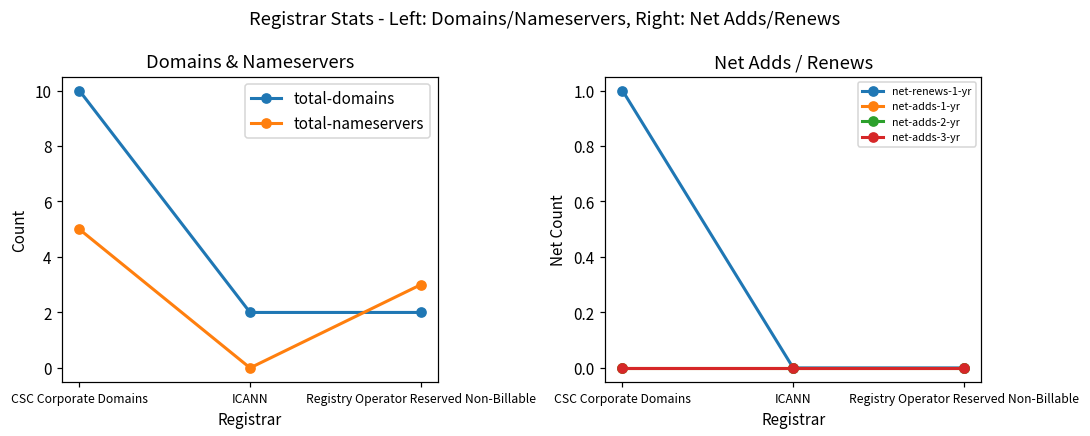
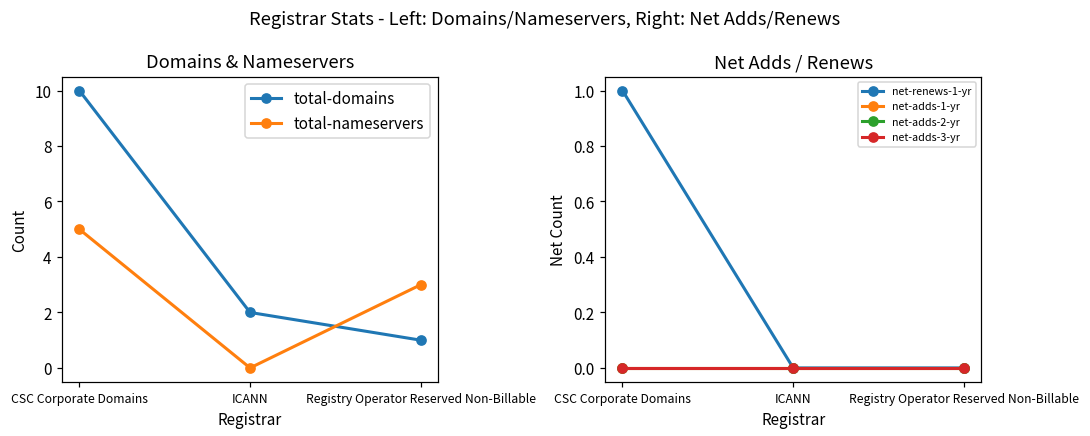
  {
    "Domains & Nameservers": {
      "total-domains": {
        "CSC Corporate Domains": 10,
        "ICANN": 2,
-       "Registry Operator Reserved Non-Billable": 2
+       "Registry Operator Reserved Non-Billable": 1
      },
      "total-nameservers": {
        "CSC Corporate Domains": 5,
        "ICANN": 0,
        "Registry Operator Reserved Non-Billable": 3
      }
    },
    "Net Adds / Renews": {
      "net-renews-1-yr": {
        "CSC Corporate Domains": 1.00
      },
      "net-adds-3-yr": {
        "CSC Corporate Domains": 0.00
      }
    }
  }
